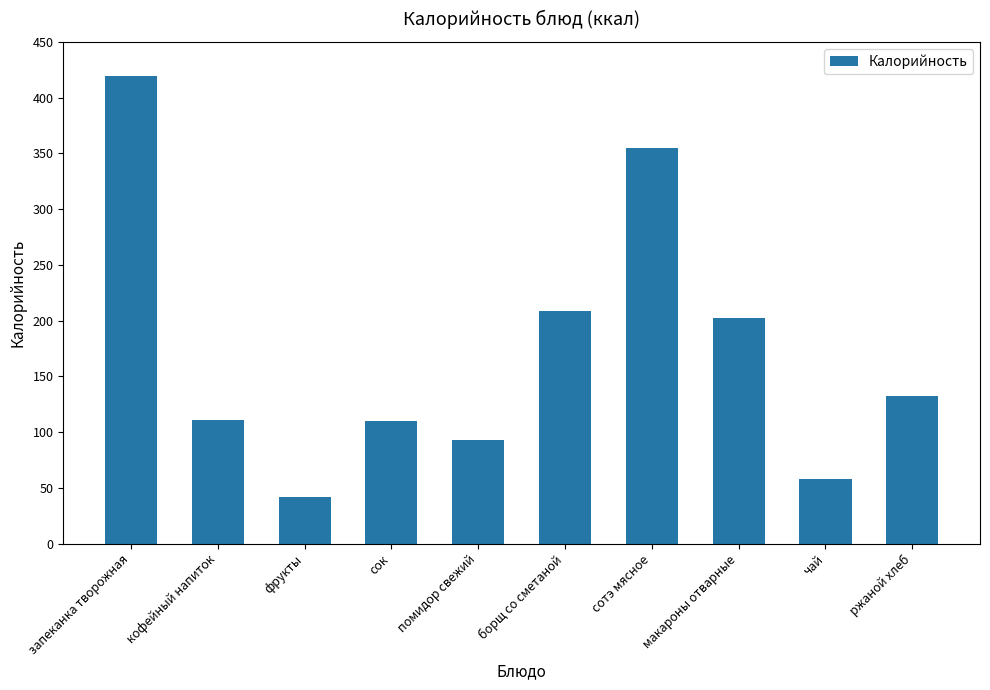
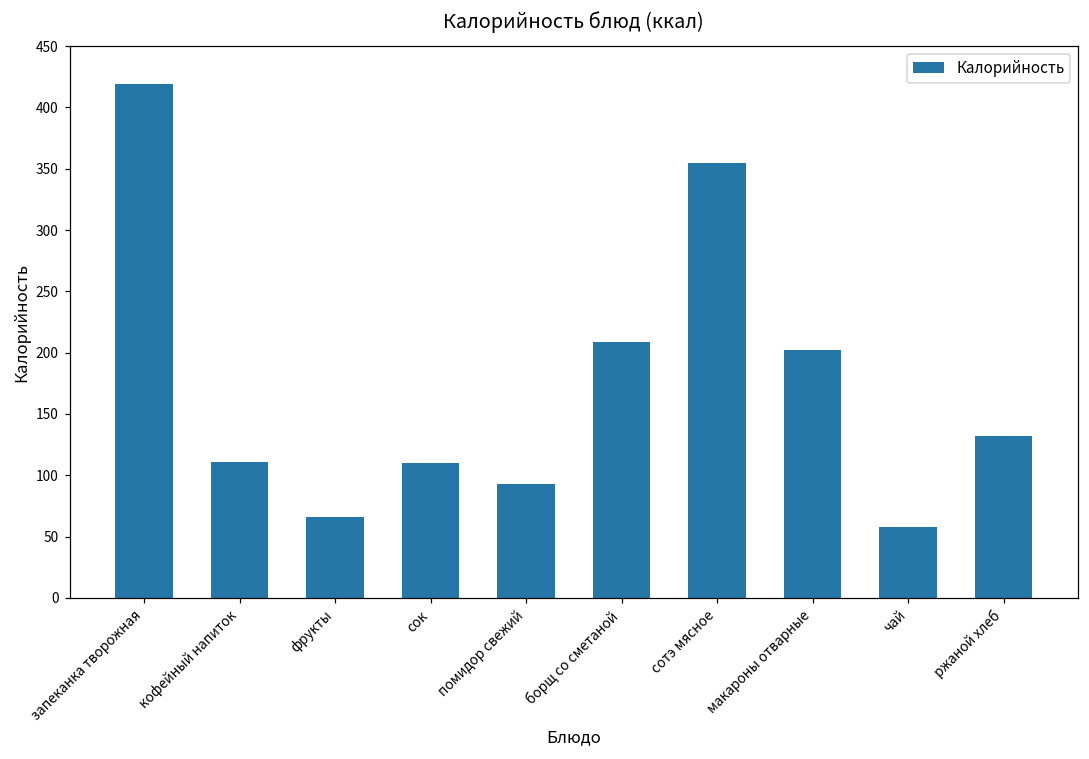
  {
    "запеканка творожная": 419,
    "кофейный напиток": 111,
-   "фрукты": 42,
+   "фрукты": 66,
    "сок": 110,
    "помидор свежий": 93,
    "борщ со сметаной": 209,
    "сотэ мясное": 355,
    "макароны отварные": 202,
    "чай": 58,
    "ржаной хлеб": 132
  }
